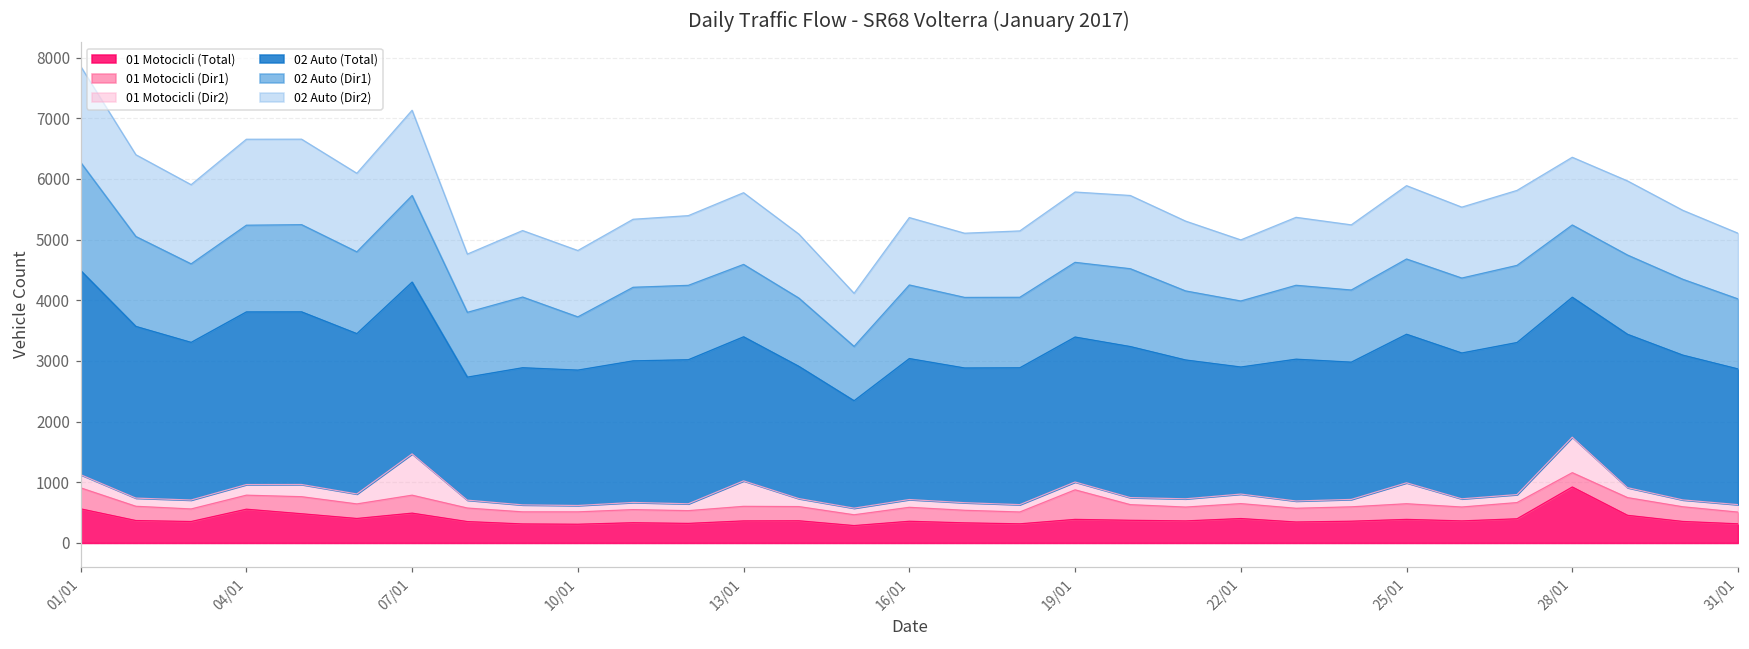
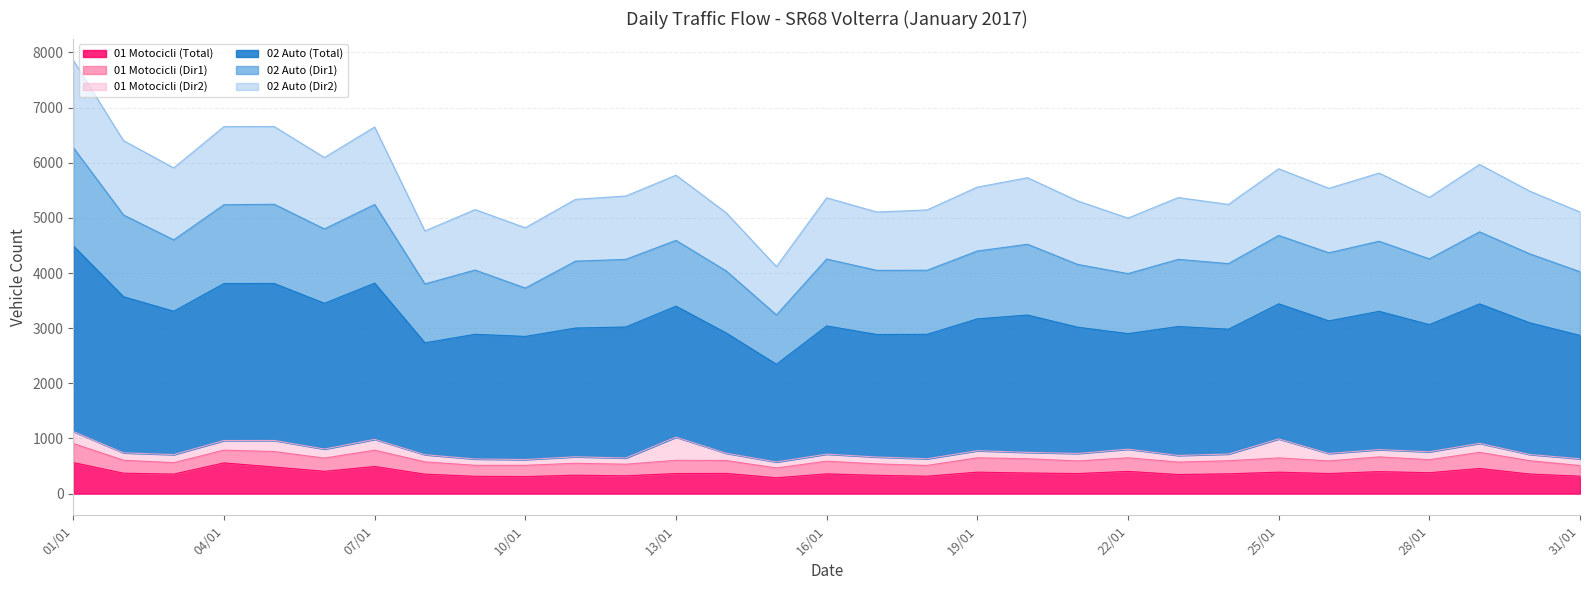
  {
    "01 Motocicli (Total)": {
      "01/01": 600,
      "04/01": 600,
      "07/01": 500,
      "10/01": 300,
      "13/01": 400,
      "16/01": 400,
      "19/01": 400,
      "22/01": 400,
      "25/01": 400,
-     "28/01": 900,
+     "28/01": 400,
      "31/01": 300
    },
    "01 Motocicli (Dir1)": {
      "01/01": 300,
      "04/01": 200,
      "07/01": 300,
      "10/01": 200,
      "13/01": 200,
      "16/01": 200,
-     "19/01": 500,
+     "19/01": 300,
      "22/01": 200,
      "25/01": 300,
      "28/01": 200,
      "31/01": 200
    },
    "01 Motocicli (Dir2)": {
      "01/01": 200,
      "04/01": 200,
-     "07/01": 700,
+     "07/01": 200,
      "10/01": 100,
      "13/01": 400,
      "16/01": 100,
      "19/01": 100,
      "22/01": 200,
      "25/01": 300,
-     "28/01": 600,
+     "28/01": 100,
      "31/01": 100
    },
    "02 Auto (Total)": {
      "01/01": 3400,
      "04/01": 2800,
      "07/01": 2800,
      "10/01": 2200,
      "13/01": 2400,
      "16/01": 2300,
      "19/01": 2400,
      "22/01": 2100,
      "25/01": 2400,
      "28/01": 2300,
      "31/01": 2200
    },
    "02 Auto (Dir1)": {
      "01/01": 1800,
      "04/01": 1400,
      "07/01": 1400,
      "10/01": 900,
      "13/01": 1200,
      "16/01": 1200,
      "19/01": 1200,
      "22/01": 1100,
      "25/01": 1200,
      "28/01": 1200,
      "31/01": 1200
    },
    "02 Auto (Dir2)": {
      "01/01": 1600,
      "04/01": 1400,
      "07/01": 1400,
      "10/01": 1100,
      "13/01": 1200,
      "16/01": 1100,
      "19/01": 1200,
      "22/01": 1000,
      "25/01": 1200,
      "28/01": 1100,
      "31/01": 1100
    }
  }
